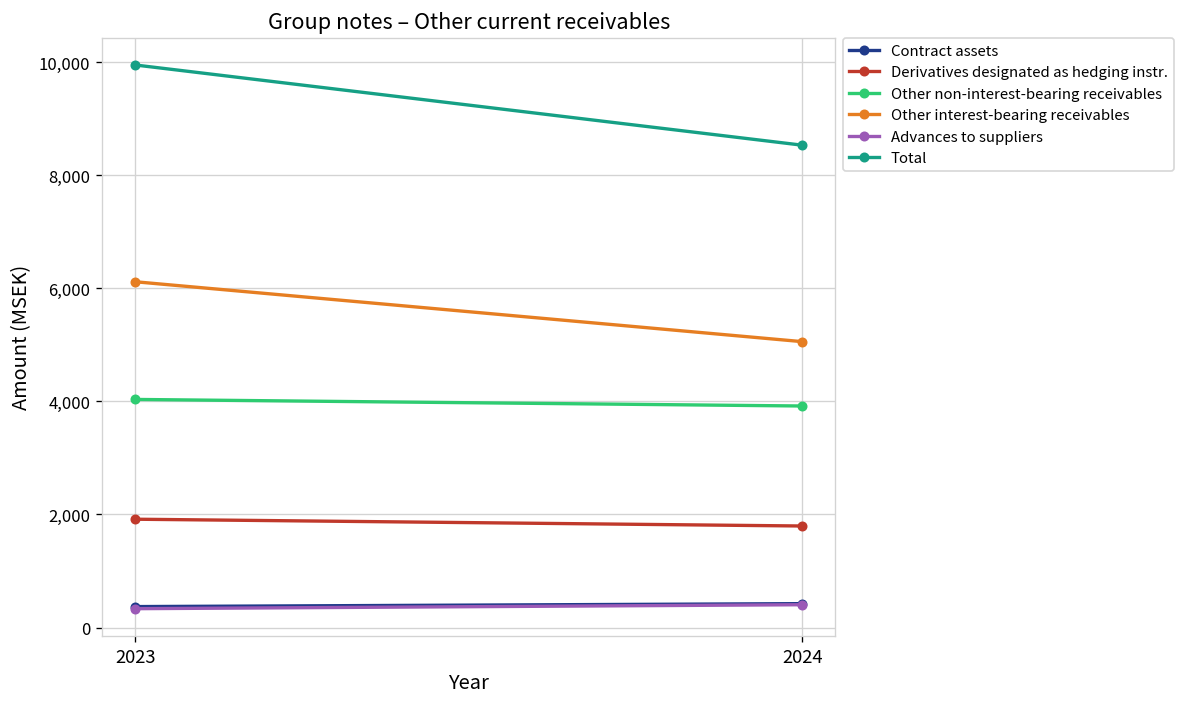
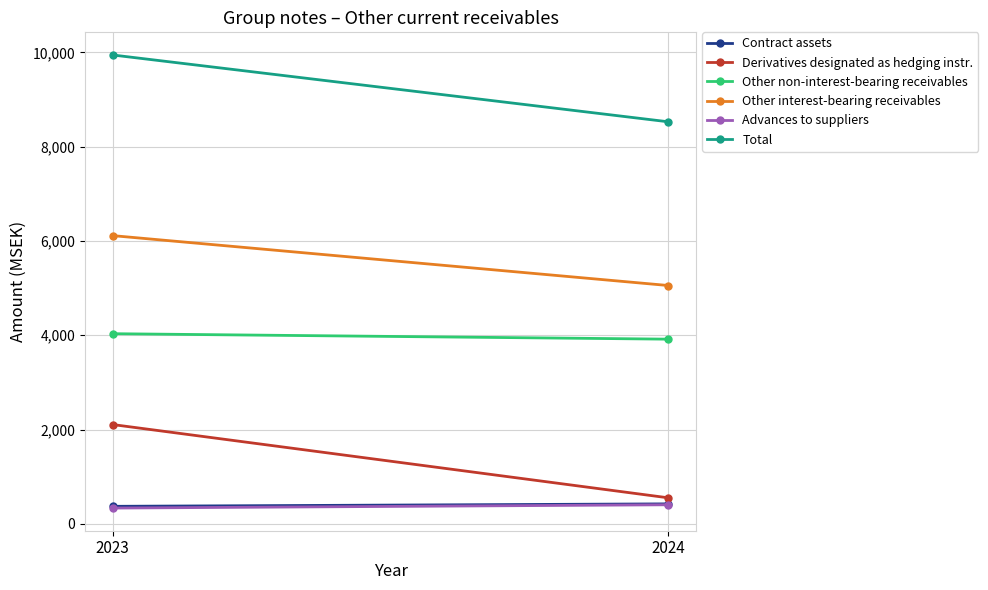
  {
    "Derivatives designated as hedging instr.": {
-     "2023": "1,900",
-     "2024": "1,800"
+     "2023": "2,100",
+     "2024": "600"
    },
    "Other interest-bearing receivables": {
      "2023": "6,100",
      "2024": "5,100"
    }
  }
